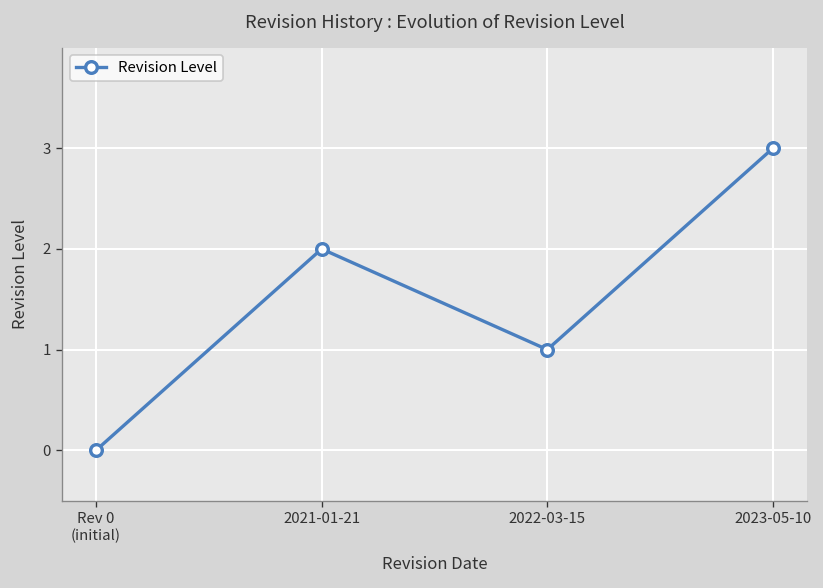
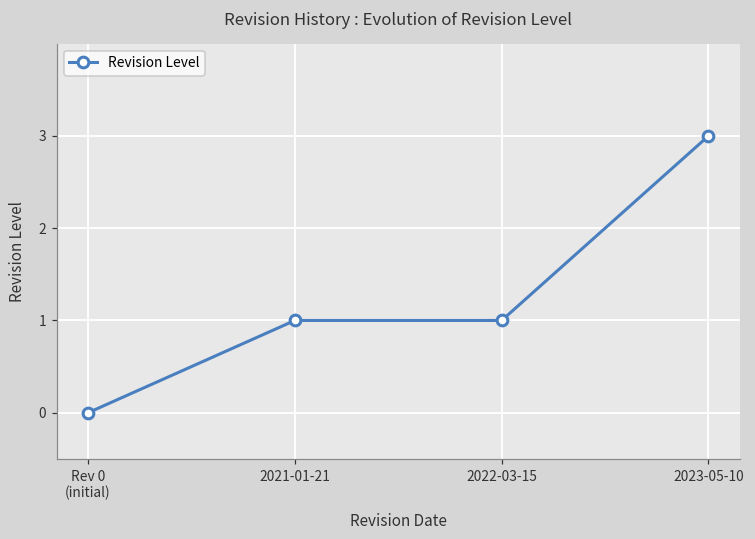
  {
    "Rev 0 (initial)": 0,
-   "2021-01-21": 2,
+   "2021-01-21": 1,
    "2022-03-15": 1,
    "2023-05-10": 3
  }
